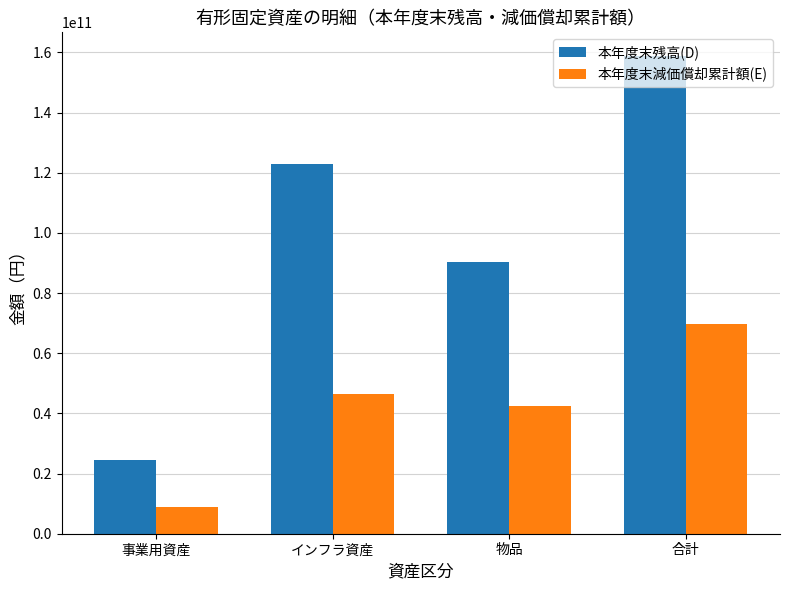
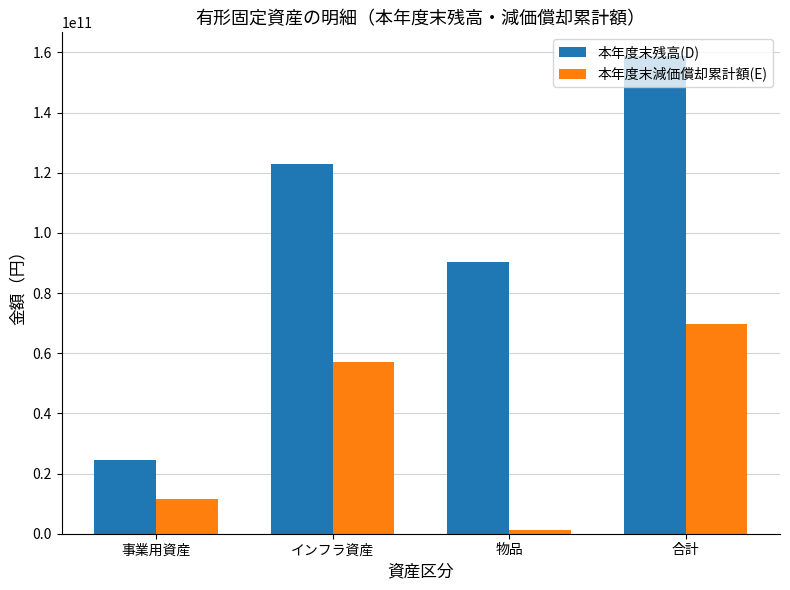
  {
    "本年度末残高(D)": {
      "事業用資産": 25000000000,
      "インフラ資産": 123000000000,
      "物品": 90000000000
    },
    "本年度末減価償却累計額(E)": {
-     "事業用資産": 9000000000,
-     "インフラ資産": 46000000000,
-     "物品": 43000000000,
+     "事業用資産": 11000000000,
+     "インフラ資産": 57000000000,
+     "物品": 1000000000,
      "合計": 70000000000
    }
  }
